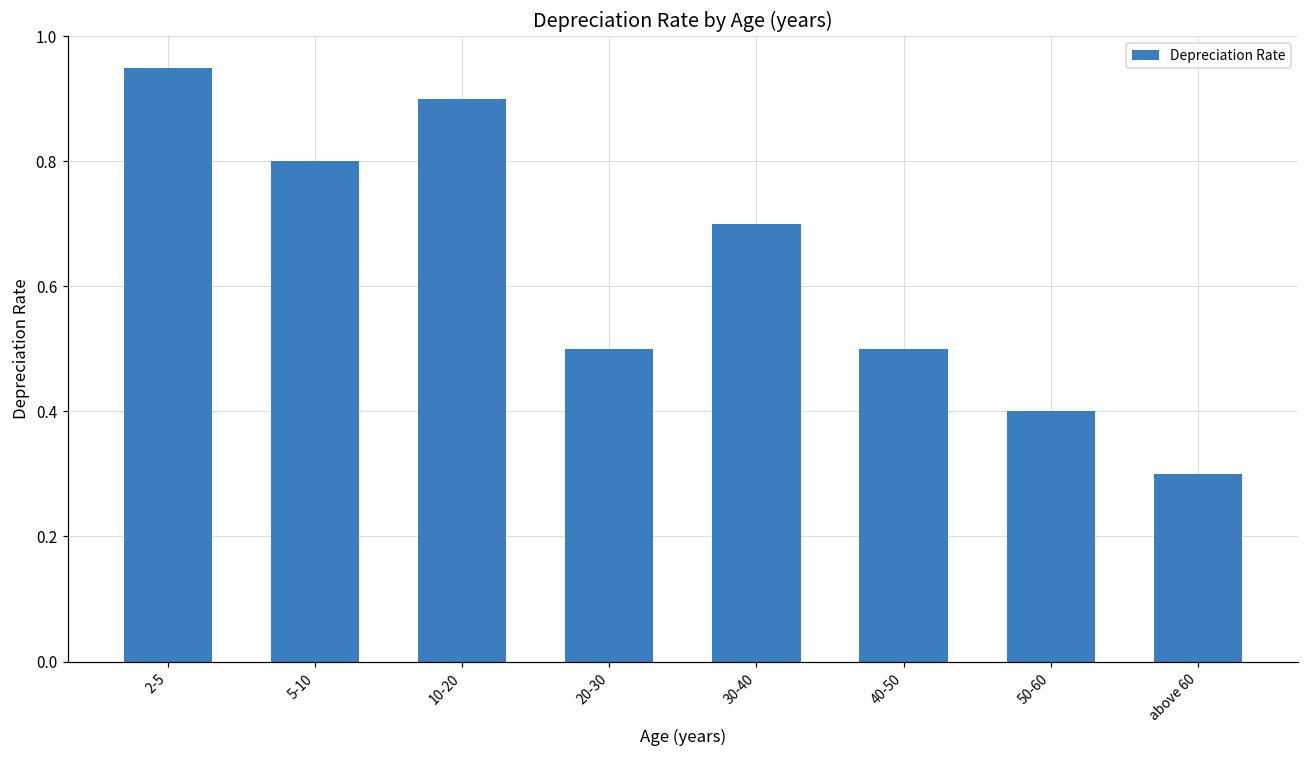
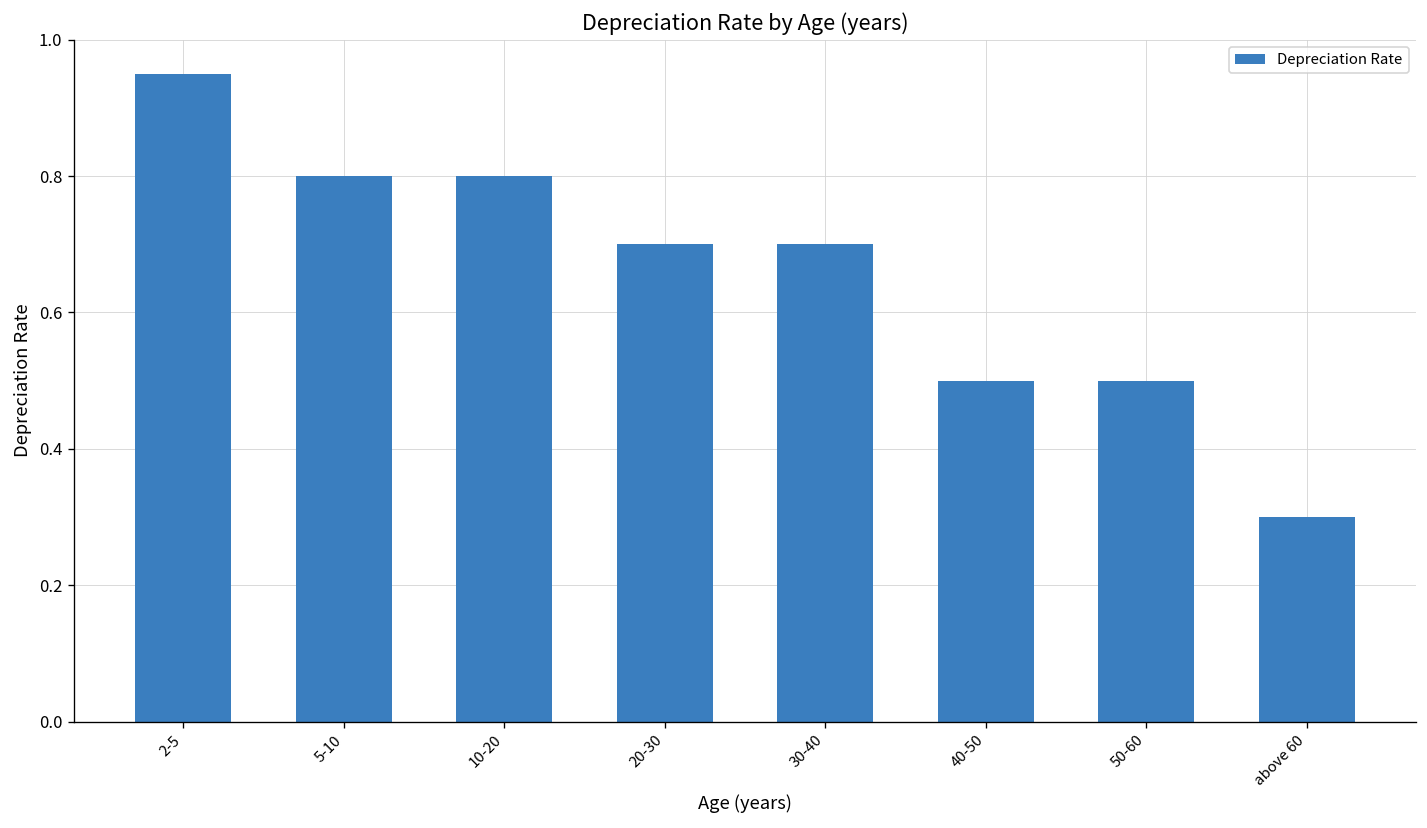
  {
    "2-5": 0.95,
    "5-10": 0.8,
-   "10-20": 0.9,
-   "20-30": 0.5,
+   "10-20": 0.8,
+   "20-30": 0.7,
    "30-40": 0.7,
    "40-50": 0.5,
-   "50-60": 0.4,
+   "50-60": 0.5,
    "above 60": 0.3
  }
